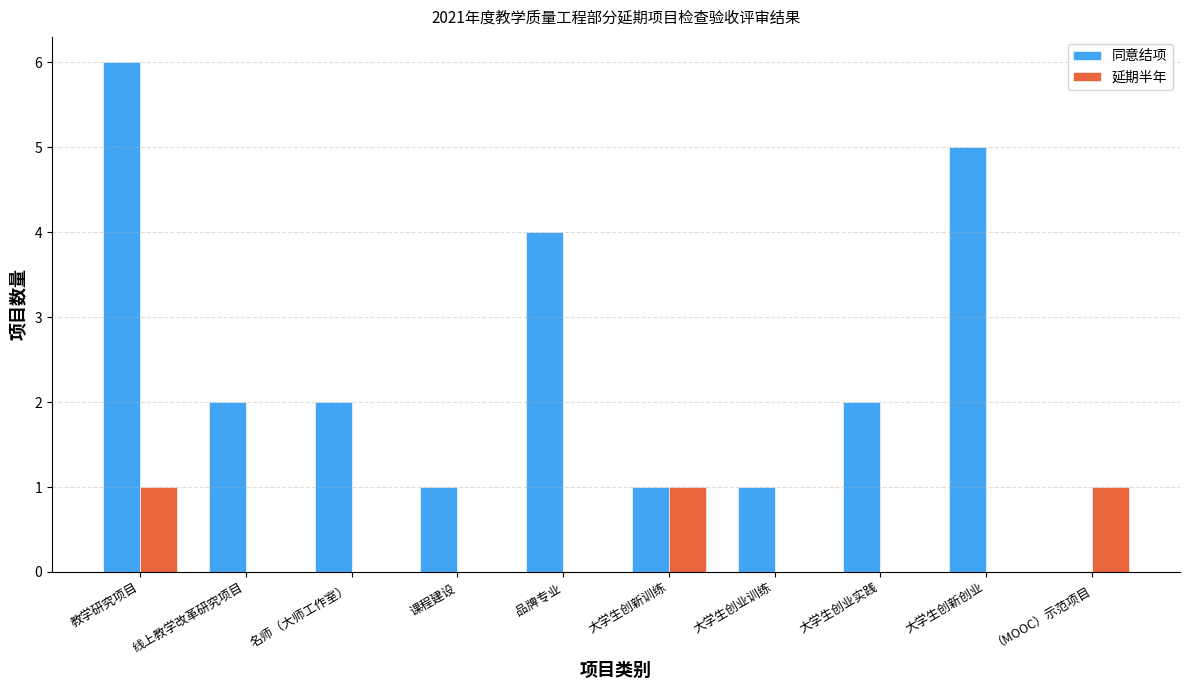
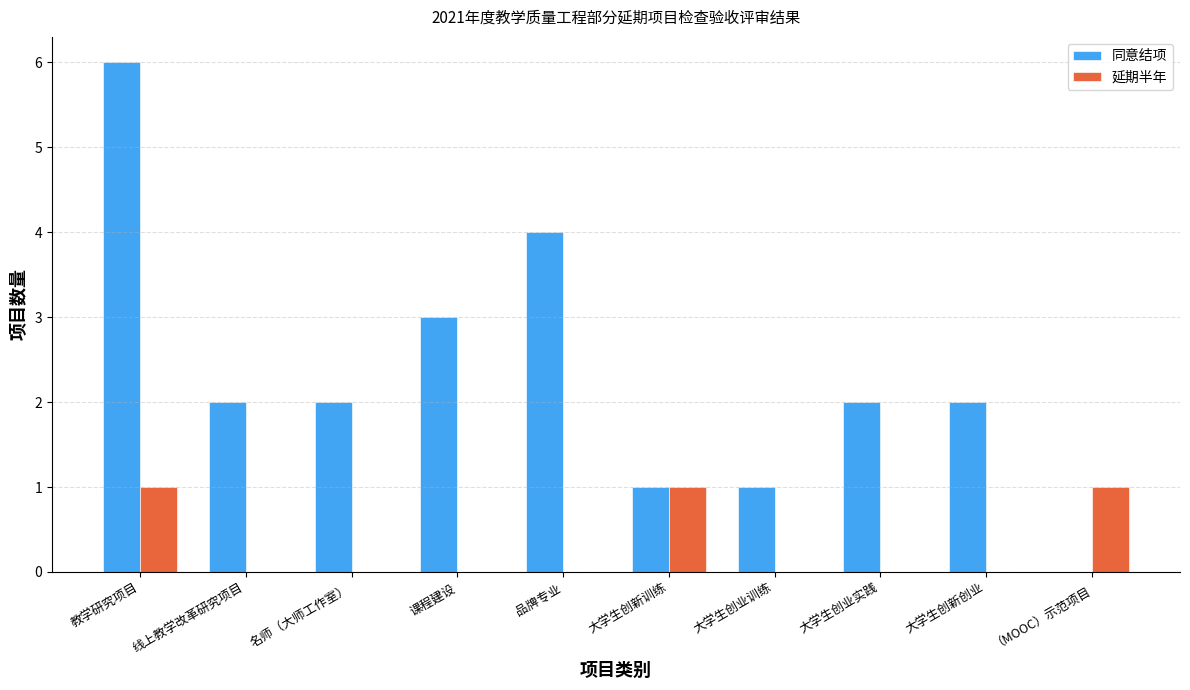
  {
    "同意结项": {
      "教学研究项目": 6,
      "线上教学改革研究项目": 2,
      "名师（大师工作室）": 2,
-     "课程建设": 1,
+     "课程建设": 3,
      "品牌专业": 4,
      "大学生创新训练": 1,
      "大学生创业训练": 1,
      "大学生创业实践": 2,
-     "大学生创新创业": 5,
+     "大学生创新创业": 2,
      "（MOOC）示范项目": 0
    },
    "延期半年": {
      "教学研究项目": 1,
      "线上教学改革研究项目": 0,
      "名师（大师工作室）": 0,
      "课程建设": 0,
      "品牌专业": 0,
      "大学生创新训练": 1,
      "大学生创业训练": 0,
      "大学生创业实践": 0,
      "大学生创新创业": 0,
      "（MOOC）示范项目": 1
    }
  }
